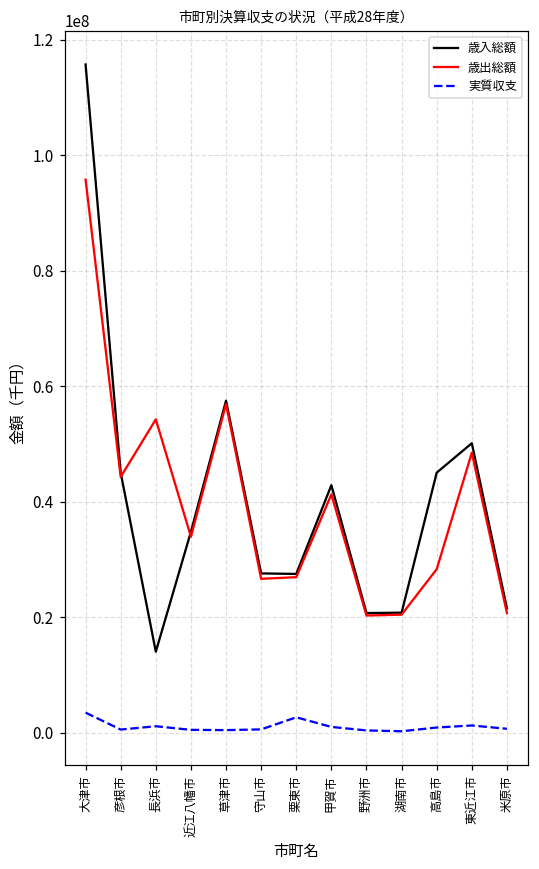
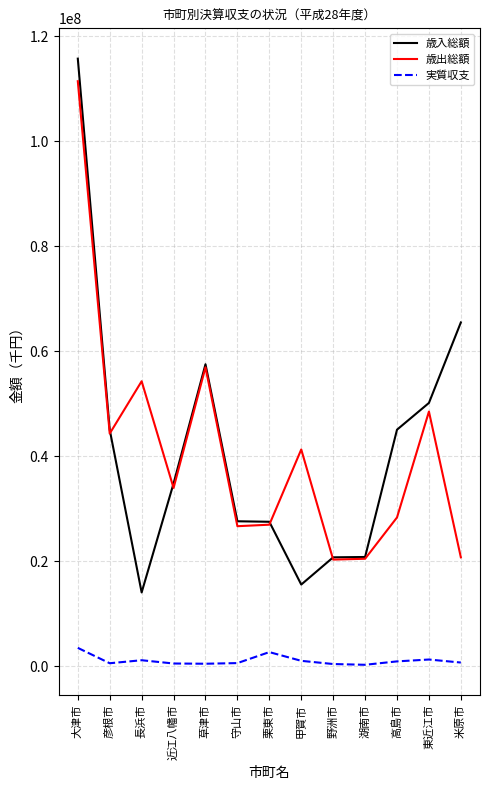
  {
    "歳入総額": {
      "大津市": 116000000,
      "彦根市": 45000000,
      "長浜市": 14000000,
      "近江八幡市": 35000000,
      "草津市": 57000000,
      "守山市": 28000000,
      "栗東市": 28000000,
-     "甲賀市": 43000000,
+     "甲賀市": 16000000,
      "高島市": 45000000,
      "東近江市": 50000000,
-     "米原市": 22000000
+     "米原市": 65000000
    },
    "歳出総額": {
-     "大津市": 96000000,
+     "大津市": 111000000,
      "彦根市": 44000000,
      "長浜市": 54000000,
      "近江八幡市": 34000000,
      "草津市": 57000000,
      "守山市": 27000000,
      "栗東市": 27000000,
      "甲賀市": 41000000,
      "高島市": 28000000,
      "東近江市": 48000000,
      "米原市": 21000000
    },
    "実質収支": {
      "大津市": 3000000,
      "彦根市": 1000000,
      "長浜市": 1000000,
      "近江八幡市": 1000000,
      "草津市": 0,
      "守山市": 1000000,
      "栗東市": 3000000,
      "甲賀市": 1000000,
      "野洲市": 0,
      "湖南市": 0,
      "高島市": 1000000,
      "東近江市": 1000000,
      "米原市": 1000000
    }
  }
